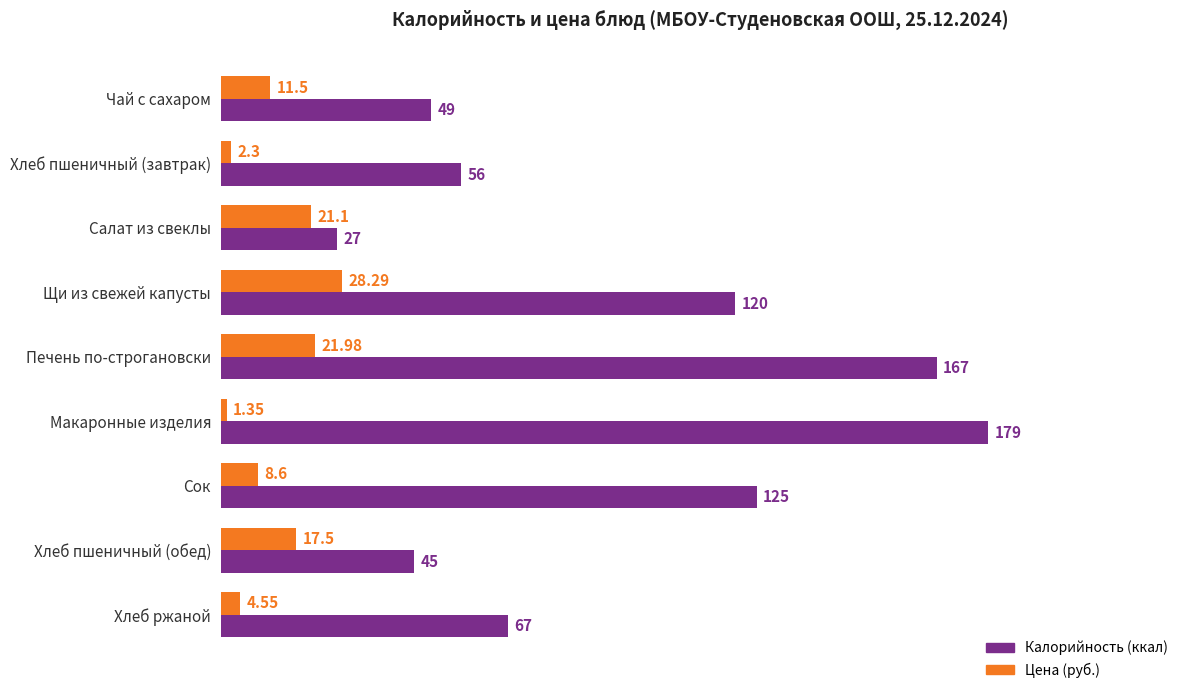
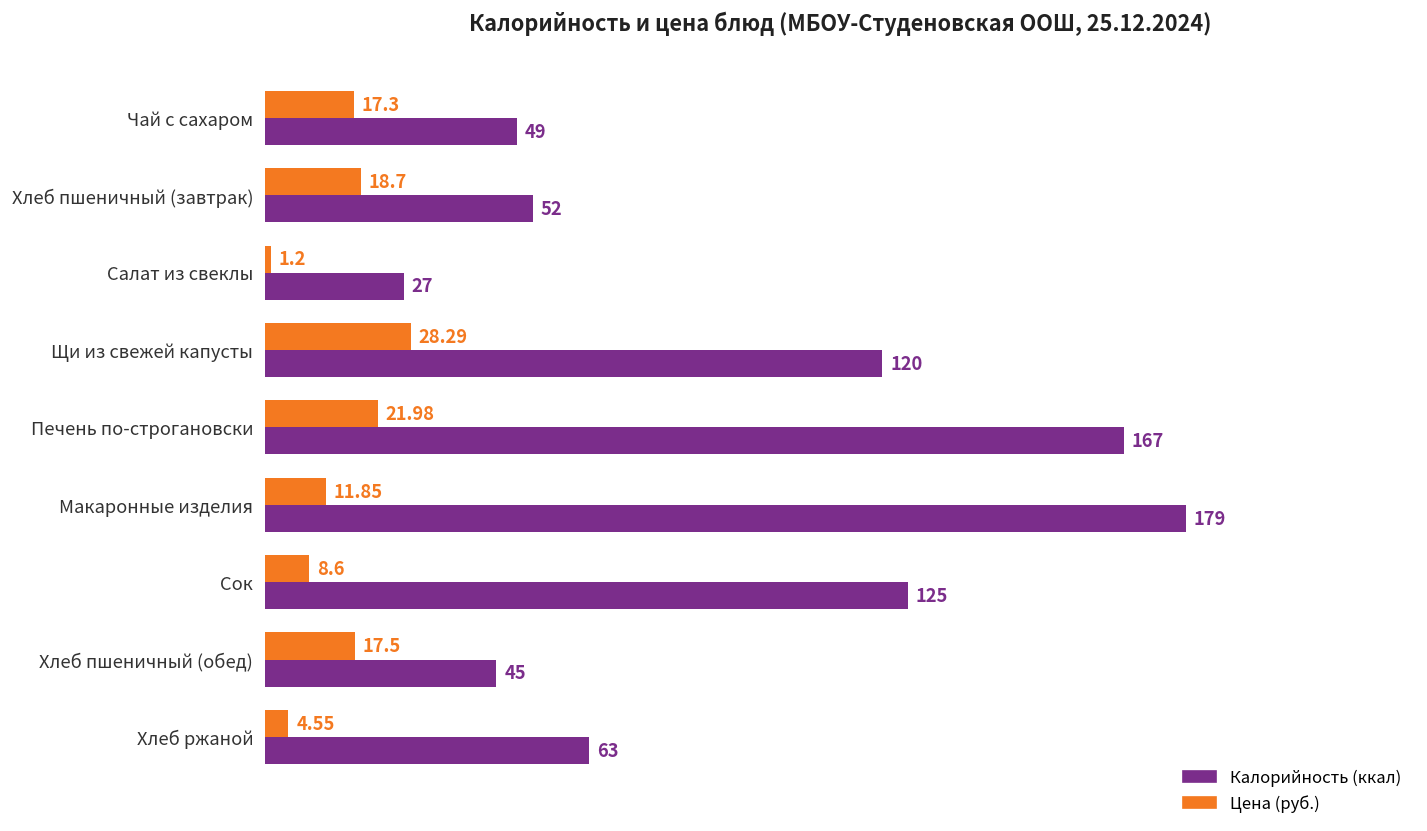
  {
    "Калорийность (ккал)": {
      "Чай с сахаром": 49,
-     "Хлеб пшеничный (завтрак)": 56,
+     "Хлеб пшеничный (завтрак)": 52,
      "Салат из свеклы": 27,
      "Щи из свежей капусты": 120,
      "Печень по-строгановски": 167,
      "Макаронные изделия": 179,
      "Сок": 125,
      "Хлеб пшеничный (обед)": 45,
-     "Хлеб ржаной": 67
+     "Хлеб ржаной": 63
    },
    "Цена (руб.)": {
-     "Чай с сахаром": 11.5,
-     "Хлеб пшеничный (завтрак)": 2.3,
-     "Салат из свеклы": 21.1,
+     "Чай с сахаром": 17.3,
+     "Хлеб пшеничный (завтрак)": 18.7,
+     "Салат из свеклы": 1.2,
      "Щи из свежей капусты": 28.29,
      "Печень по-строгановски": 21.98,
-     "Макаронные изделия": 1.35,
+     "Макаронные изделия": 11.85,
      "Сок": 8.6,
      "Хлеб пшеничный (обед)": 17.5,
      "Хлеб ржаной": 4.55
    }
  }
